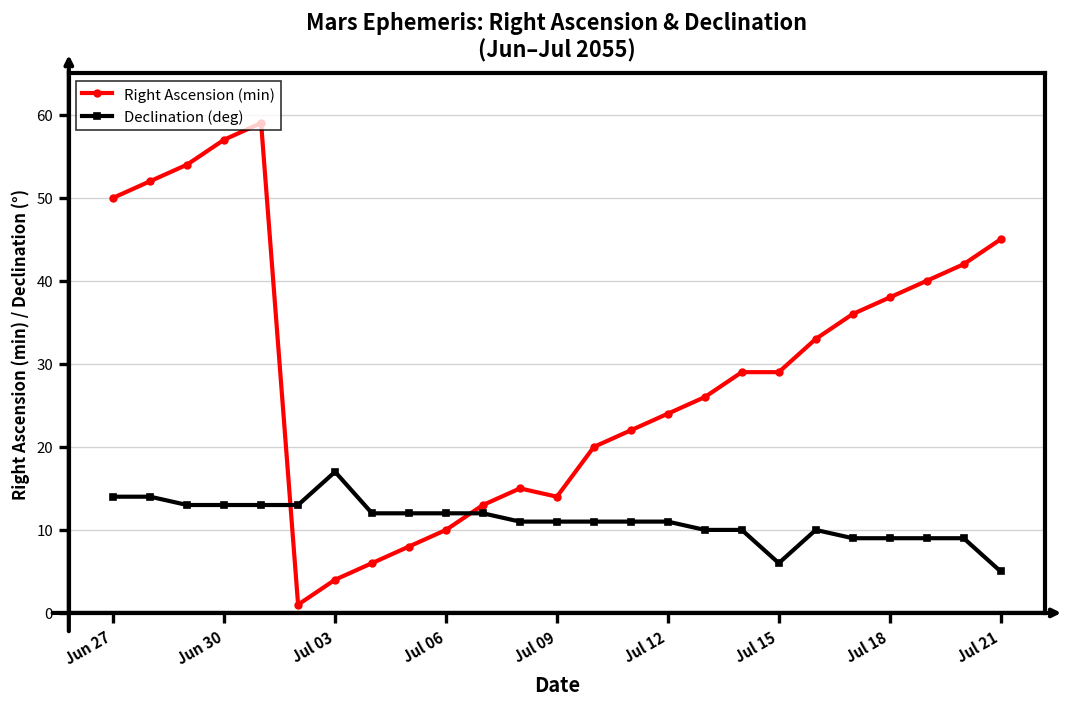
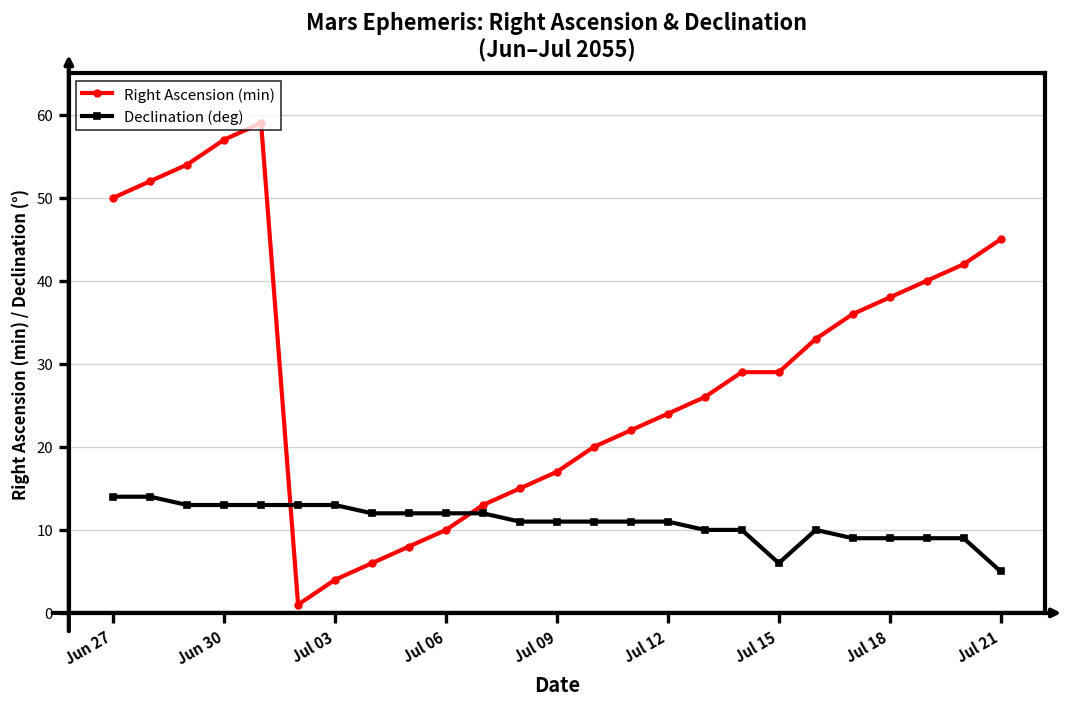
  {
    "Right Ascension (min)": {
      "Jun 27": 50,
      "Jun 30": 57,
      "Jul 03": 4,
      "Jul 06": 10,
-     "Jul 09": 14,
+     "Jul 09": 17,
      "Jul 12": 24,
      "Jul 15": 29,
      "Jul 18": 38,
      "Jul 21": 45
    },
    "Declination (deg)": {
      "Jun 27": 14,
      "Jun 30": 13,
-     "Jul 03": 17,
+     "Jul 03": 13,
      "Jul 06": 12,
      "Jul 09": 11,
      "Jul 12": 11,
      "Jul 15": 6,
      "Jul 18": 9,
      "Jul 21": 5
    }
  }
